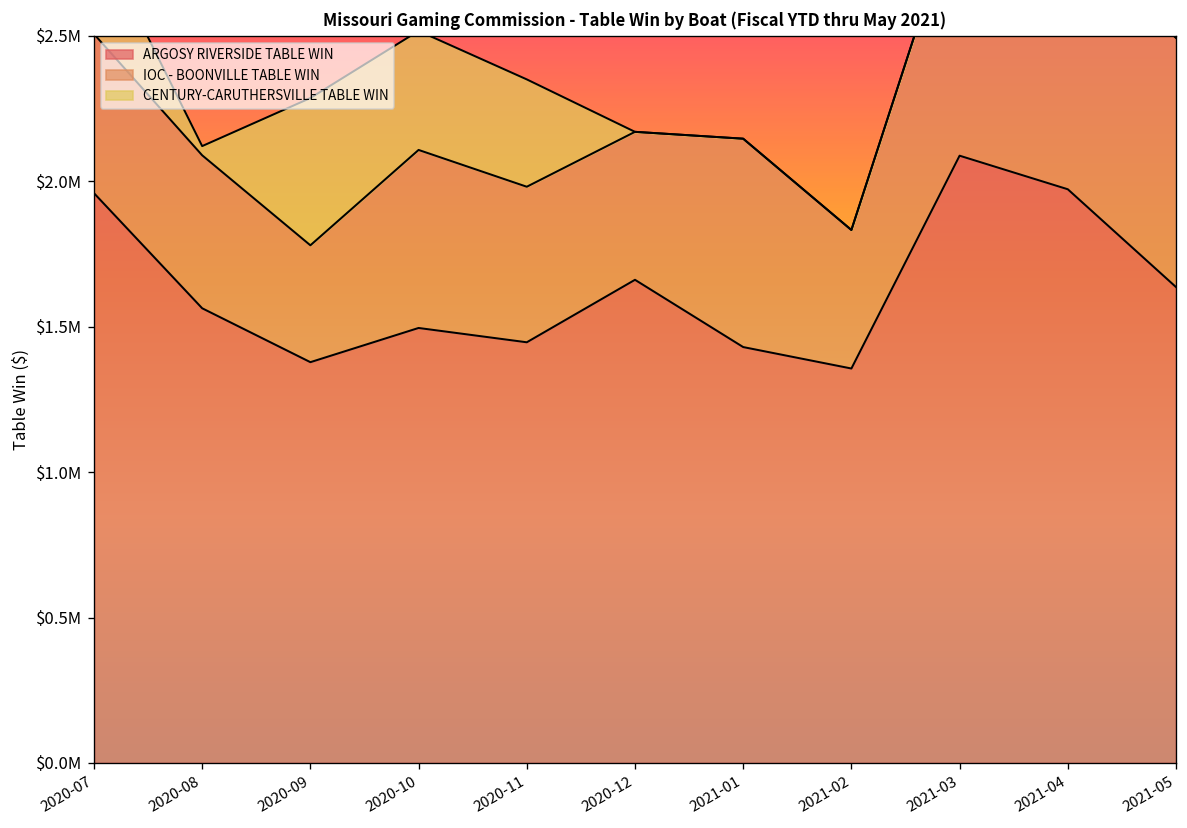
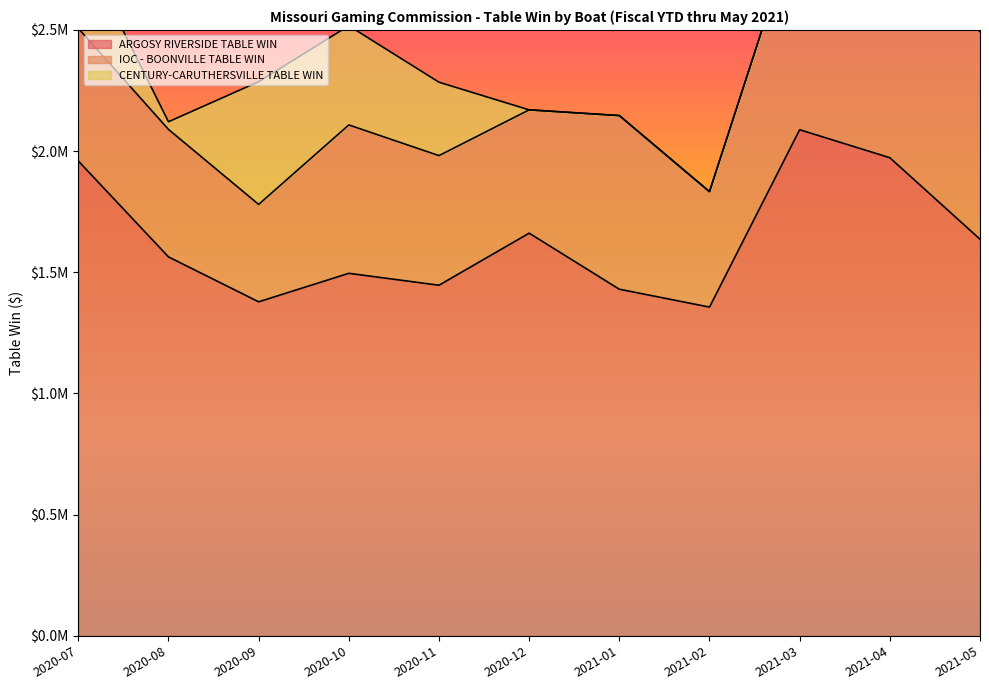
  {
    "CENTURY-CARUTHERSVILLE TABLE WIN": {
      "2020-08": "$30000",
-     "2020-11": "$370000"
+     "2020-11": "$300000"
    }
  }
